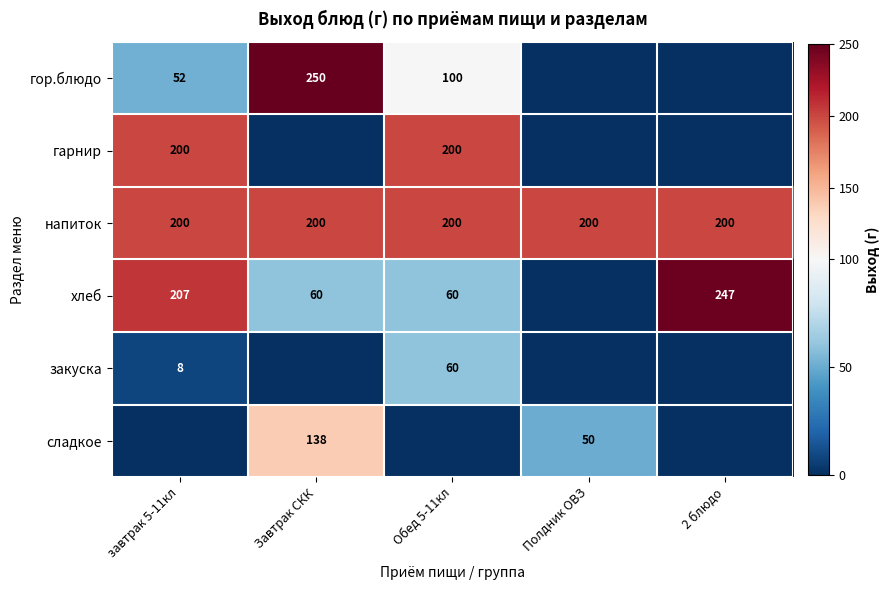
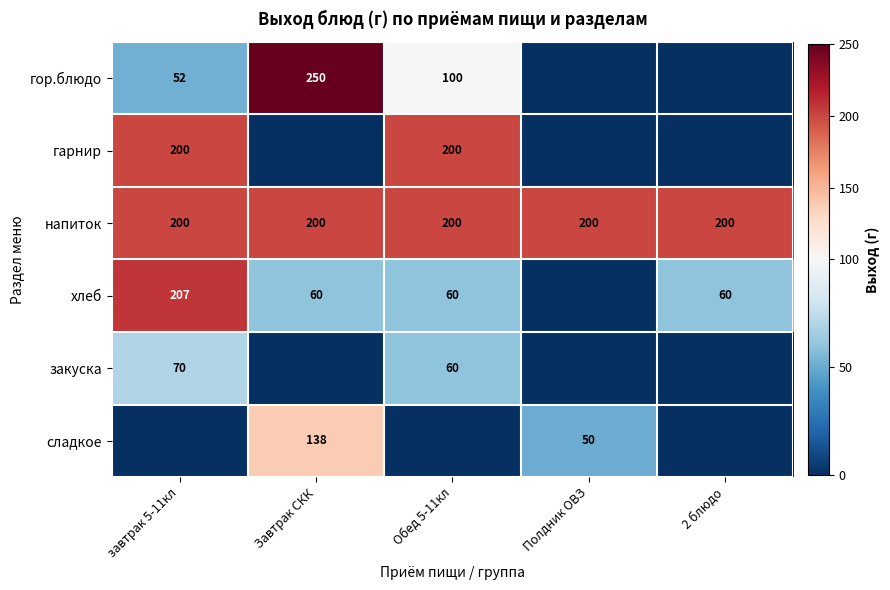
  {
    "гор.блюдо": {
      "завтрак 5-11кл": 52,
      "Завтрак СКК": 250,
      "Обед 5-11кл": 100
    },
    "гарнир": {
      "завтрак 5-11кл": 200,
      "Обед 5-11кл": 200
    },
    "напиток": {
      "завтрак 5-11кл": 200,
      "Завтрак СКК": 200,
      "Обед 5-11кл": 200,
      "Полдник ОВЗ": 200,
      "2 блюдо": 200
    },
    "хлеб": {
      "завтрак 5-11кл": 207,
      "Завтрак СКК": 60,
      "Обед 5-11кл": 60,
-     "2 блюдо": 247
+     "2 блюдо": 60
    },
    "закуска": {
-     "завтрак 5-11кл": 8,
+     "завтрак 5-11кл": 70,
      "Обед 5-11кл": 60
    },
    "сладкое": {
      "Завтрак СКК": 138,
      "Полдник ОВЗ": 50
    }
  }
